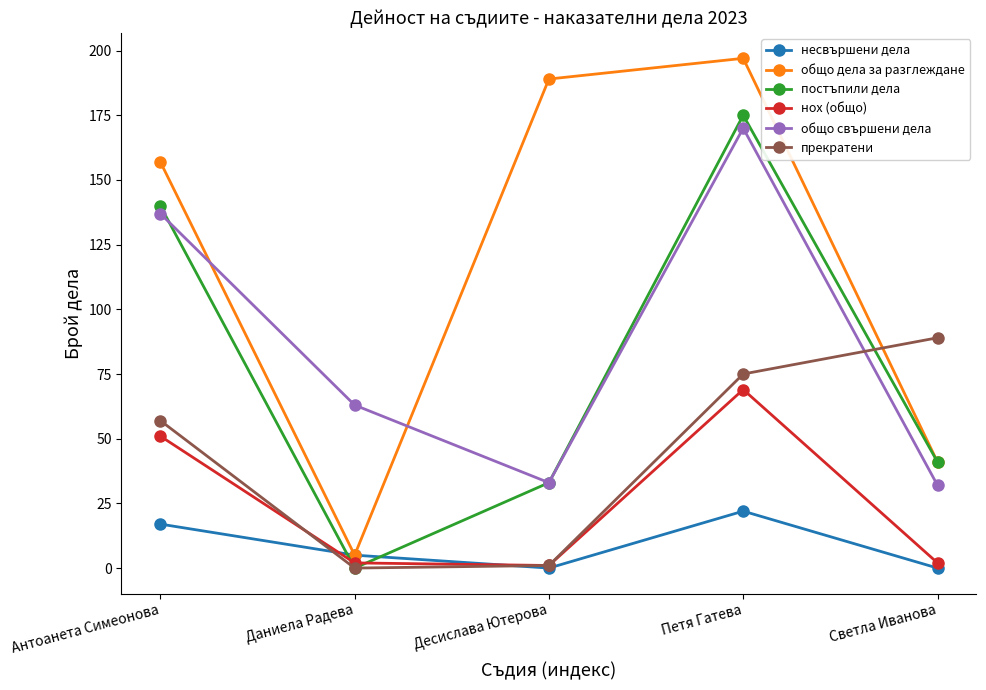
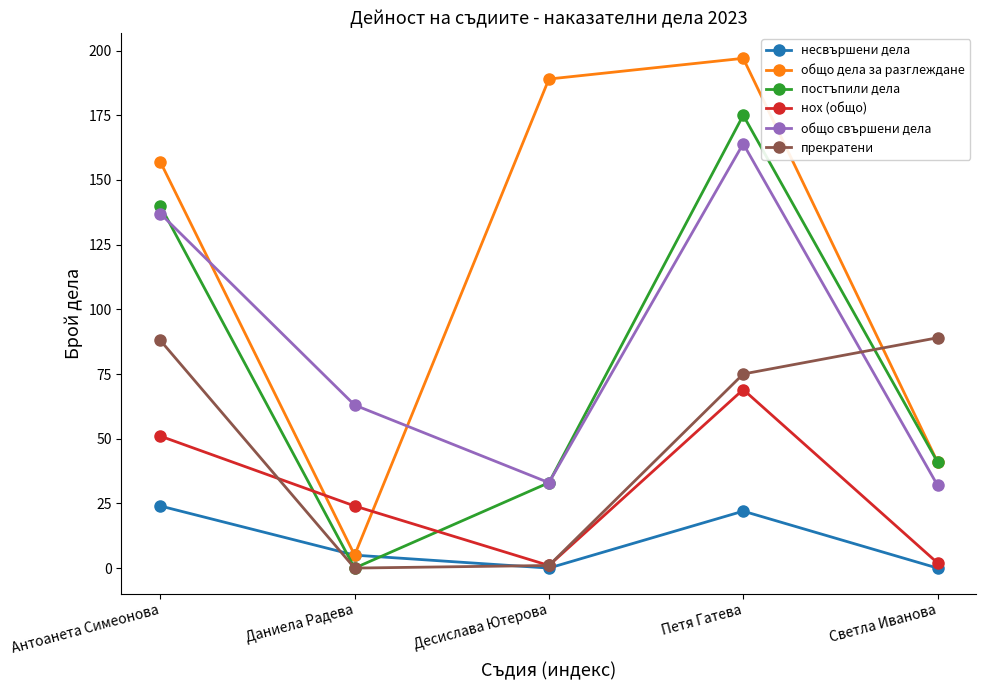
  {
    "несвършени дела": {
-     "Антоанета Симеонова": 17,
+     "Антоанета Симеонова": 24,
      "Десислава Ютерова": 0,
      "Петя Гатева": 22,
      "Светла Иванова": 0
    },
    "общо дела за разглеждане": {
      "Антоанета Симеонова": 157,
      "Десислава Ютерова": 189,
      "Петя Гатева": 197
    },
    "постъпили дела": {
      "Антоанета Симеонова": 140,
      "Петя Гатева": 175
    },
    "нох (общо)": {
      "Антоанета Симеонова": 51,
-     "Даниела Радева": 2,
+     "Даниела Радева": 24,
      "Петя Гатева": 69,
      "Светла Иванова": 2
    },
    "общо свършени дела": {
      "Антоанета Симеонова": 137,
      "Даниела Радева": 63,
-     "Петя Гатева": 170,
+     "Петя Гатева": 164,
      "Светла Иванова": 32
    },
    "прекратени": {
-     "Антоанета Симеонова": 57,
+     "Антоанета Симеонова": 88,
      "Петя Гатева": 75,
      "Светла Иванова": 89
    }
  }
